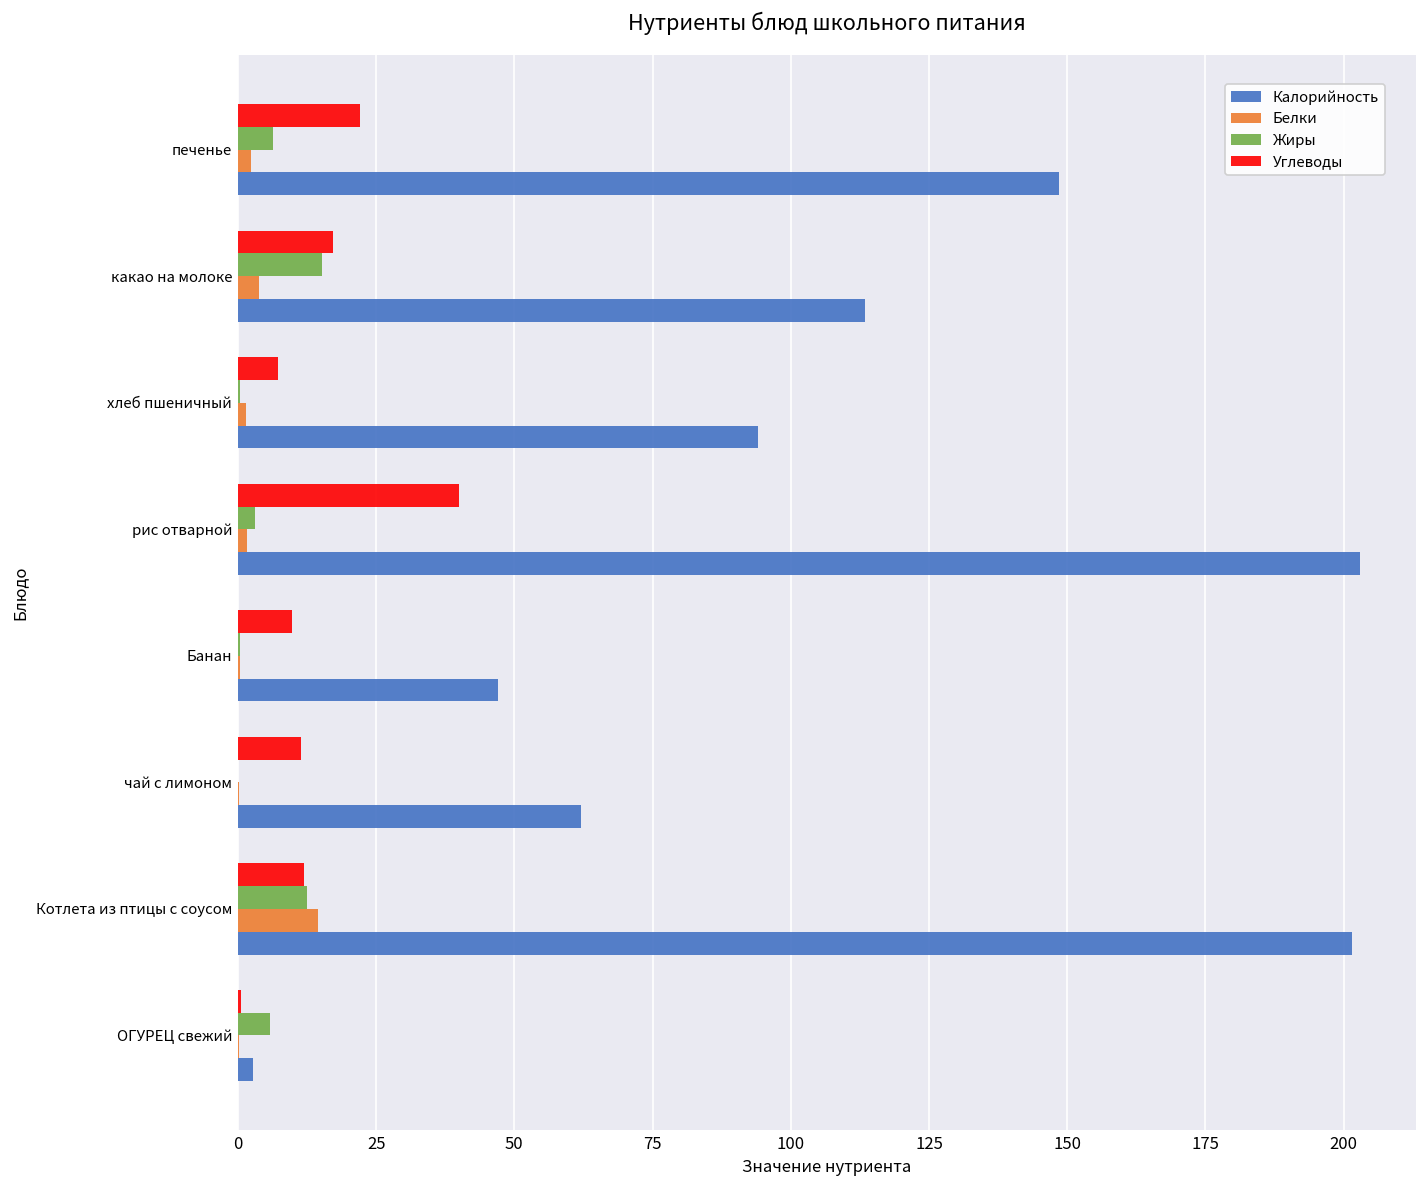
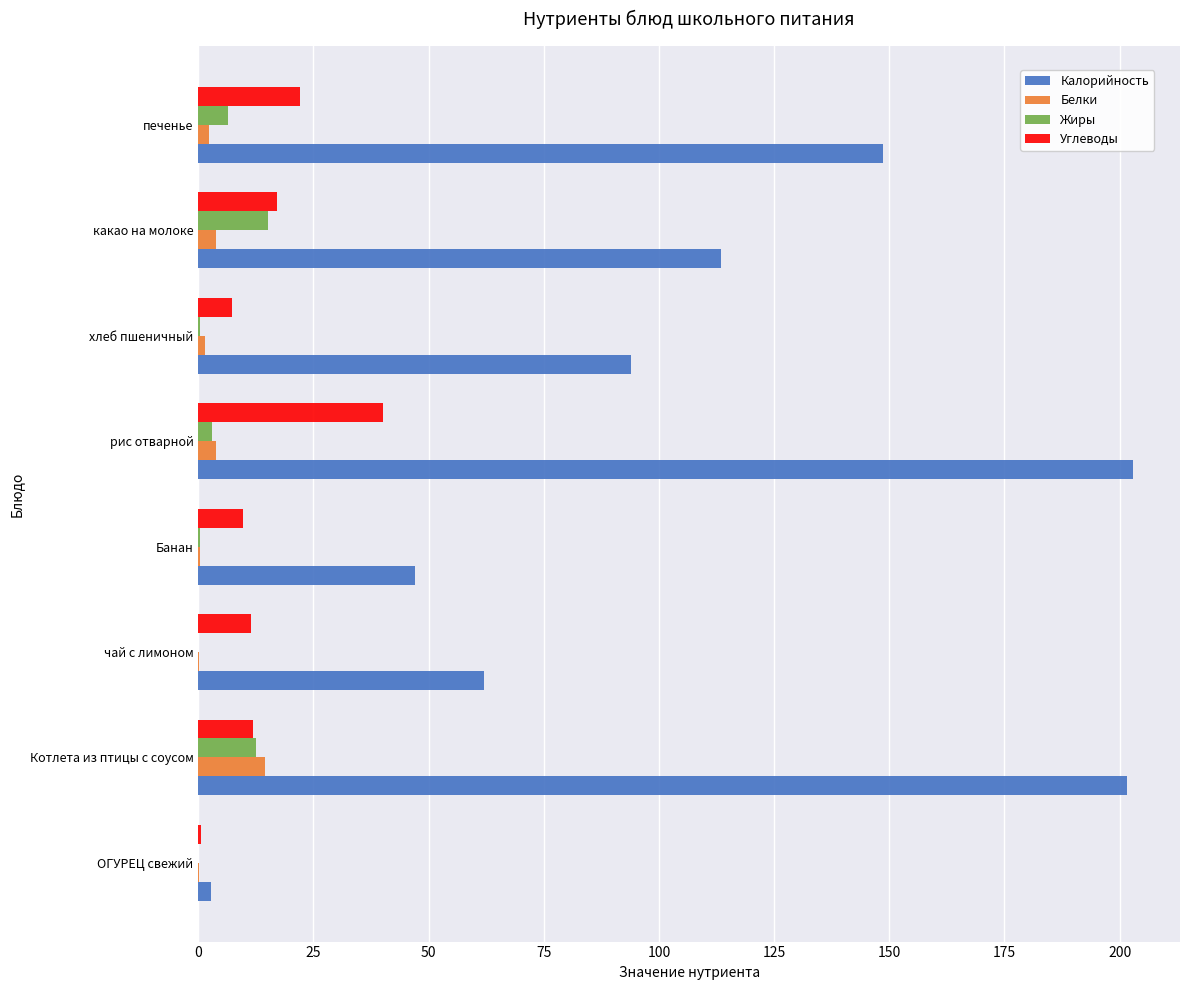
  {
    "Калорийность": {
      "печенье": 149,
      "какао на молоке": 113,
      "хлеб пшеничный": 94,
      "рис отварной": 203,
      "Банан": 47,
      "чай с лимоном": 62,
      "Котлета из птицы с соусом": 201,
      "ОГУРЕЦ свежий": 3
    },
    "Белки": {
      "печенье": 2,
      "какао на молоке": 4,
      "хлеб пшеничный": 1,
-     "рис отварной": 2,
+     "рис отварной": 4,
      "Котлета из птицы с соусом": 15
    },
    "Жиры": {
      "печенье": 6,
      "какао на молоке": 15,
      "рис отварной": 3,
      "Котлета из птицы с соусом": 12,
-     "ОГУРЕЦ свежий": 6
+     "ОГУРЕЦ свежий": 0
    },
    "Углеводы": {
      "печенье": 22,
      "какао на молоке": 17,
      "хлеб пшеничный": 7,
      "рис отварной": 40,
      "Банан": 10,
      "чай с лимоном": 11,
      "Котлета из птицы с соусом": 12
    }
  }
